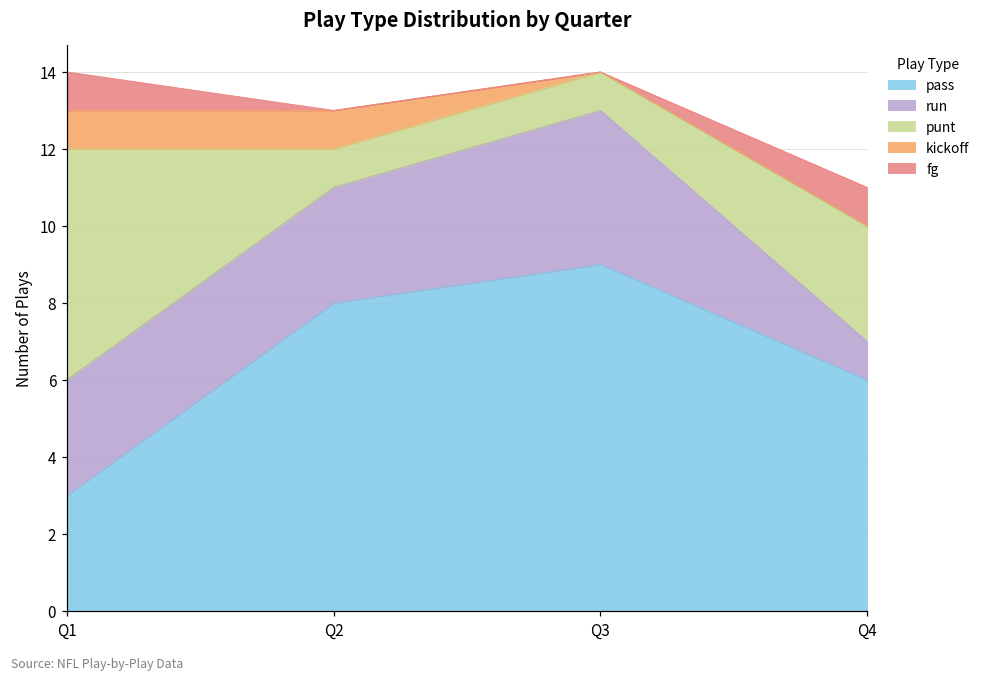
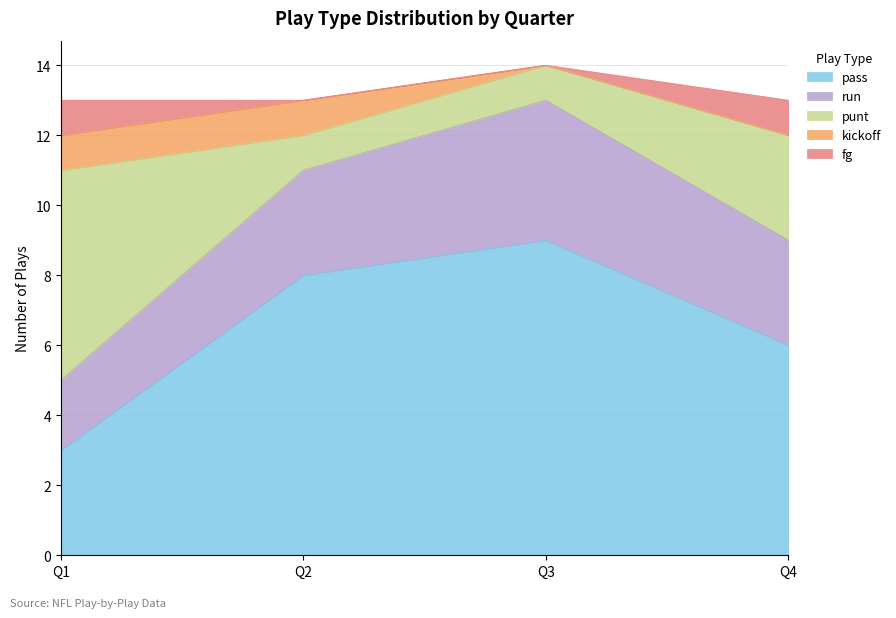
  {
    "pass": {
      "Q1": 3,
      "Q2": 8,
      "Q3": 9,
      "Q4": 6
    },
    "run": {
-     "Q1": 3,
+     "Q1": 2,
      "Q2": 3,
      "Q3": 4,
-     "Q4": 1
+     "Q4": 3
    },
    "punt": {
      "Q1": 6,
      "Q2": 1
    }
  }
